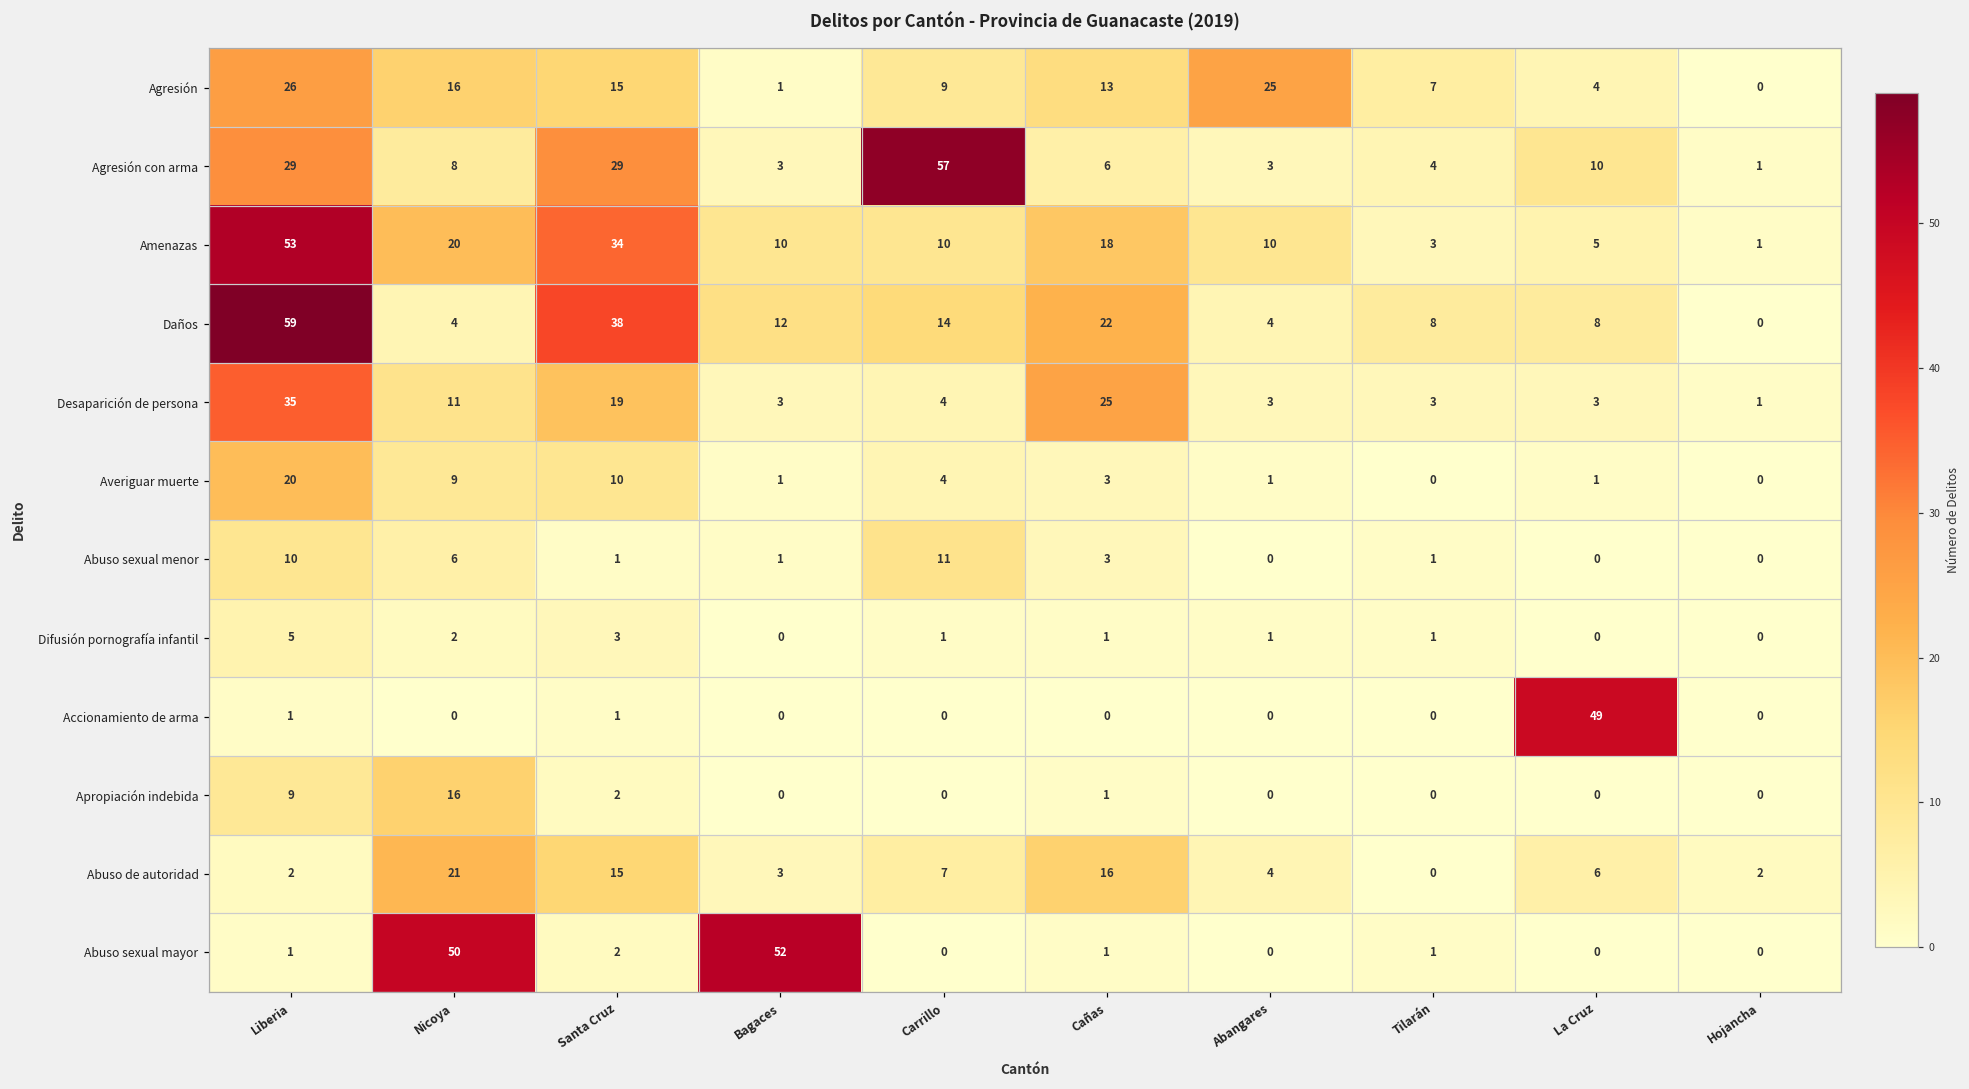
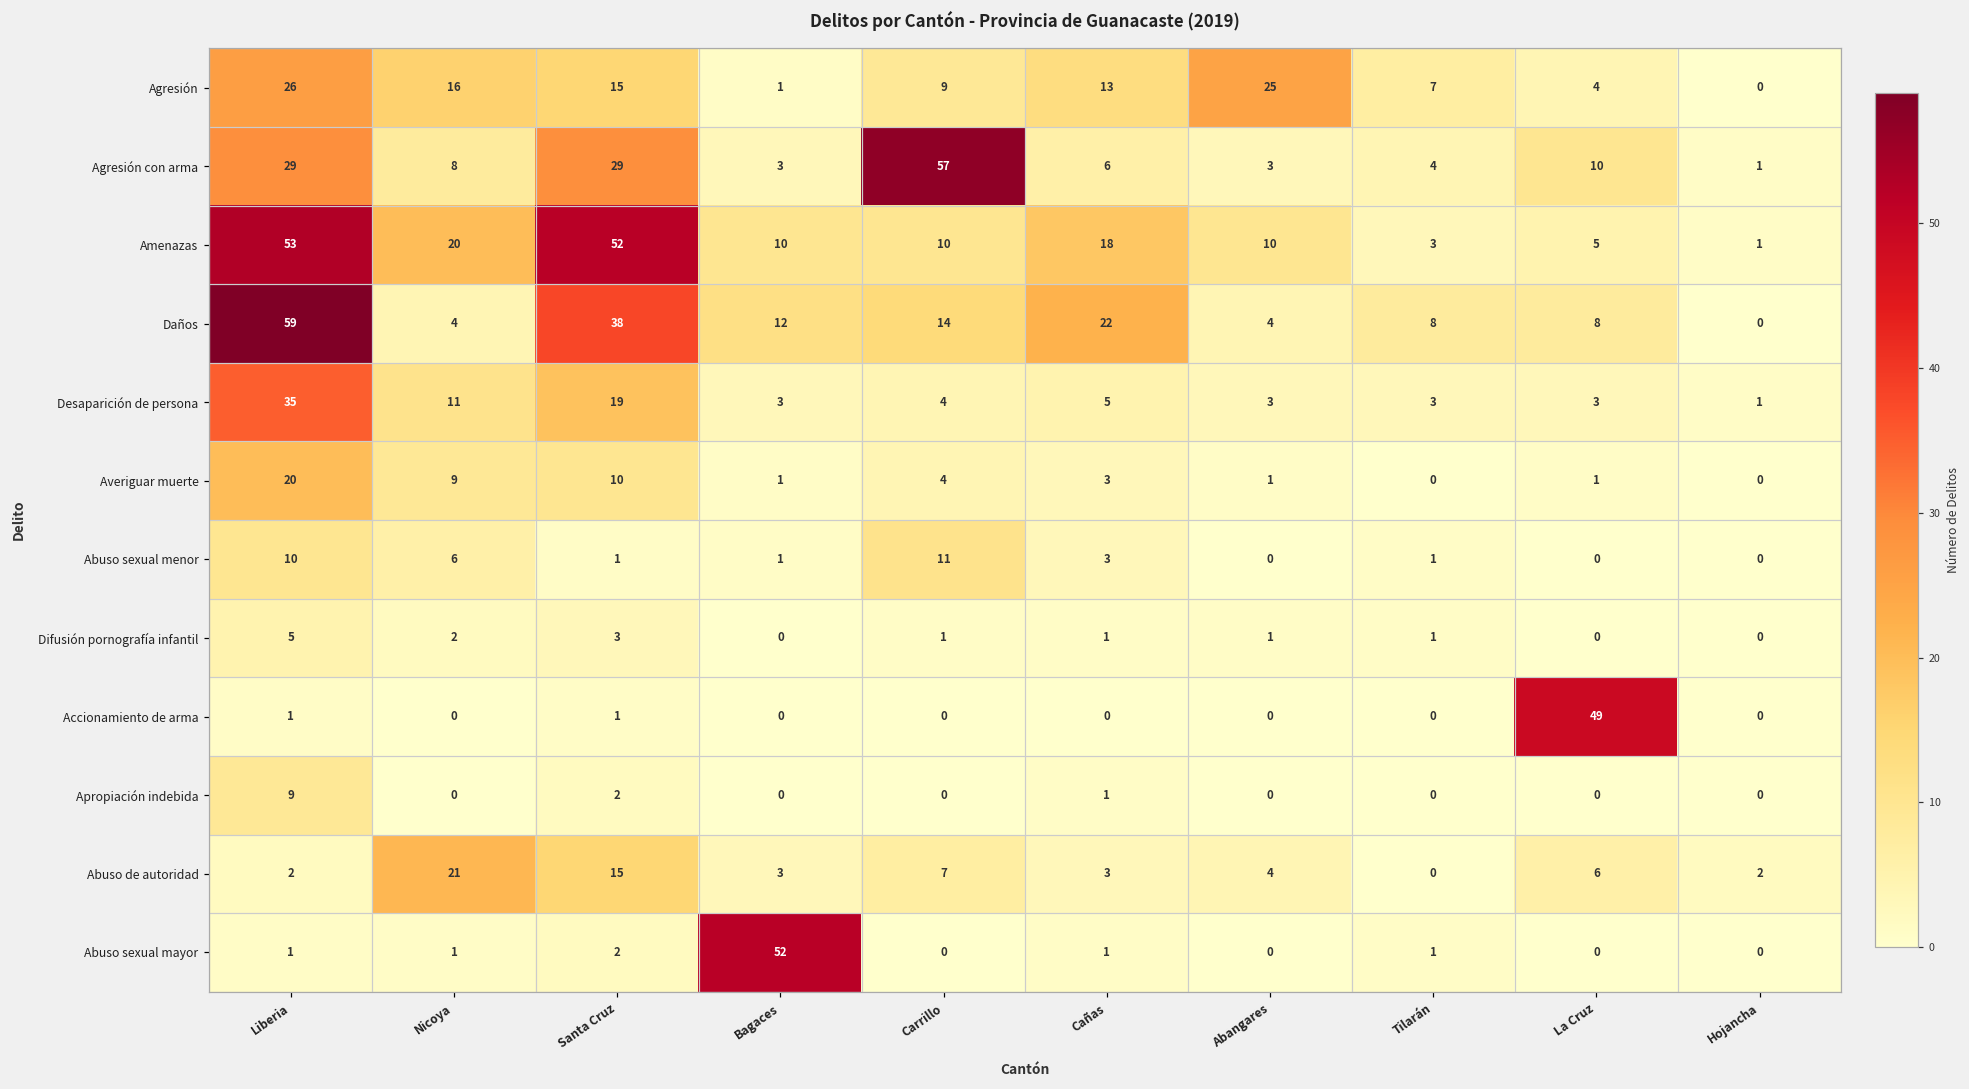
  {
    "Agresión": {
      "Liberia": 26,
      "Nicoya": 16,
      "Santa Cruz": 15,
      "Bagaces": 1,
      "Carrillo": 9,
      "Cañas": 13,
      "Abangares": 25,
      "Tilarán": 7,
      "La Cruz": 4,
      "Hojancha": 0
    },
    "Agresión con arma": {
      "Liberia": 29,
      "Nicoya": 8,
      "Santa Cruz": 29,
      "Bagaces": 3,
      "Carrillo": 57,
      "Cañas": 6,
      "Abangares": 3,
      "Tilarán": 4,
      "La Cruz": 10,
      "Hojancha": 1
    },
    "Amenazas": {
      "Liberia": 53,
      "Nicoya": 20,
-     "Santa Cruz": 34,
+     "Santa Cruz": 52,
      "Bagaces": 10,
      "Carrillo": 10,
      "Cañas": 18,
      "Abangares": 10,
      "Tilarán": 3,
      "La Cruz": 5,
      "Hojancha": 1
    },
    "Daños": {
      "Liberia": 59,
      "Nicoya": 4,
      "Santa Cruz": 38,
      "Bagaces": 12,
      "Carrillo": 14,
      "Cañas": 22,
      "Abangares": 4,
      "Tilarán": 8,
      "La Cruz": 8,
      "Hojancha": 0
    },
    "Desaparición de persona": {
      "Liberia": 35,
      "Nicoya": 11,
      "Santa Cruz": 19,
      "Bagaces": 3,
      "Carrillo": 4,
-     "Cañas": 25,
+     "Cañas": 5,
      "Abangares": 3,
      "Tilarán": 3,
      "La Cruz": 3,
      "Hojancha": 1
    },
    "Averiguar muerte": {
      "Liberia": 20,
      "Nicoya": 9,
      "Santa Cruz": 10,
      "Bagaces": 1,
      "Carrillo": 4,
      "Cañas": 3,
      "Abangares": 1,
      "Tilarán": 0,
      "La Cruz": 1,
      "Hojancha": 0
    },
    "Abuso sexual menor": {
      "Liberia": 10,
      "Nicoya": 6,
      "Santa Cruz": 1,
      "Bagaces": 1,
      "Carrillo": 11,
      "Cañas": 3,
      "Abangares": 0,
      "Tilarán": 1,
      "La Cruz": 0,
      "Hojancha": 0
    },
    "Difusión pornografía infantil": {
      "Liberia": 5,
      "Nicoya": 2,
      "Santa Cruz": 3,
      "Bagaces": 0,
      "Carrillo": 1,
      "Cañas": 1,
      "Abangares": 1,
      "Tilarán": 1,
      "La Cruz": 0,
      "Hojancha": 0
    },
    "Accionamiento de arma": {
      "Liberia": 1,
      "Nicoya": 0,
      "Santa Cruz": 1,
      "Bagaces": 0,
      "Carrillo": 0,
      "Cañas": 0,
      "Abangares": 0,
      "Tilarán": 0,
      "La Cruz": 49,
      "Hojancha": 0
    },
    "Apropiación indebida": {
      "Liberia": 9,
-     "Nicoya": 16,
+     "Nicoya": 0,
      "Santa Cruz": 2,
      "Bagaces": 0,
      "Carrillo": 0,
      "Cañas": 1,
      "Abangares": 0,
      "Tilarán": 0,
      "La Cruz": 0,
      "Hojancha": 0
    },
    "Abuso de autoridad": {
      "Liberia": 2,
      "Nicoya": 21,
      "Santa Cruz": 15,
      "Bagaces": 3,
      "Carrillo": 7,
-     "Cañas": 16,
+     "Cañas": 3,
      "Abangares": 4,
      "Tilarán": 0,
      "La Cruz": 6,
      "Hojancha": 2
    },
    "Abuso sexual mayor": {
      "Liberia": 1,
-     "Nicoya": 50,
+     "Nicoya": 1,
      "Santa Cruz": 2,
      "Bagaces": 52,
      "Carrillo": 0,
      "Cañas": 1,
      "Abangares": 0,
      "Tilarán": 1,
      "La Cruz": 0,
      "Hojancha": 0
    }
  }
